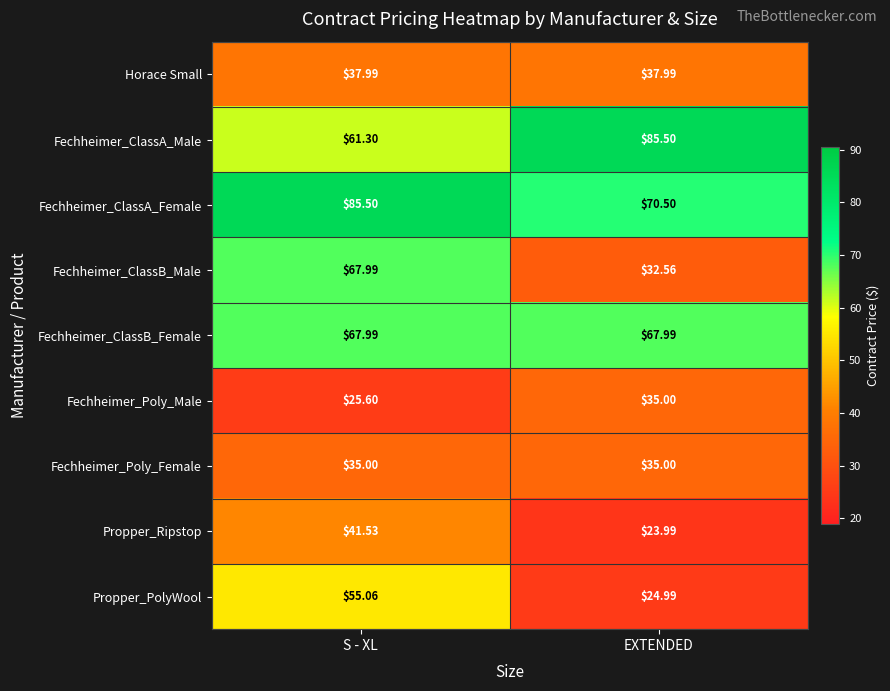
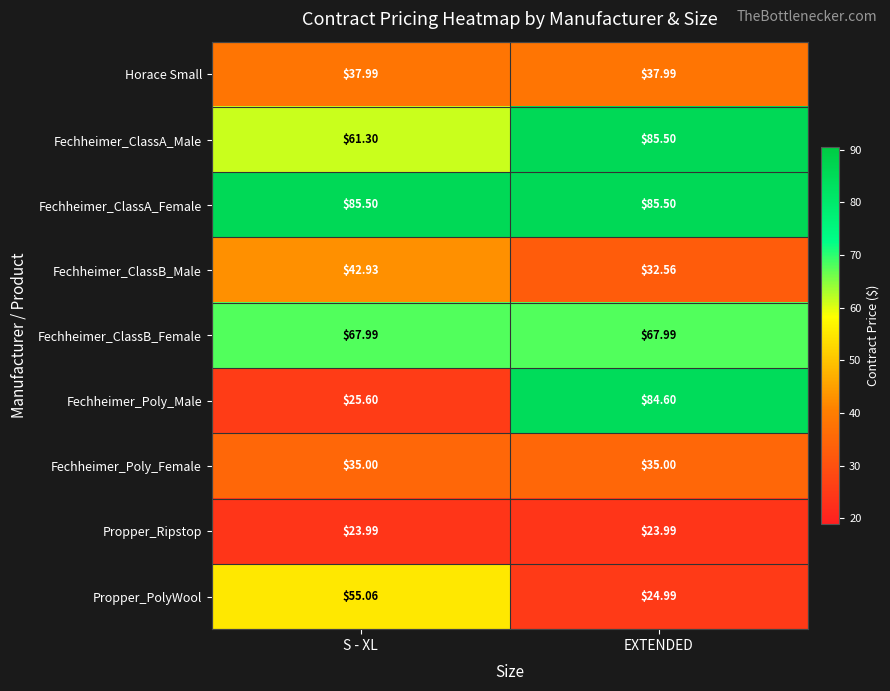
  {
    "Horace Small": {
      "S - XL": "$37.99",
      "EXTENDED": "$37.99"
    },
    "Fechheimer_ClassA_Male": {
      "S - XL": "$61.30",
      "EXTENDED": "$85.50"
    },
    "Fechheimer_ClassA_Female": {
      "S - XL": "$85.50",
-     "EXTENDED": "$70.50"
+     "EXTENDED": "$85.50"
    },
    "Fechheimer_ClassB_Male": {
-     "S - XL": "$67.99",
+     "S - XL": "$42.93",
      "EXTENDED": "$32.56"
    },
    "Fechheimer_ClassB_Female": {
      "S - XL": "$67.99",
      "EXTENDED": "$67.99"
    },
    "Fechheimer_Poly_Male": {
      "S - XL": "$25.60",
-     "EXTENDED": "$35.00"
+     "EXTENDED": "$84.60"
    },
    "Fechheimer_Poly_Female": {
      "S - XL": "$35.00",
      "EXTENDED": "$35.00"
    },
    "Propper_Ripstop": {
-     "S - XL": "$41.53",
+     "S - XL": "$23.99",
      "EXTENDED": "$23.99"
    },
    "Propper_PolyWool": {
      "S - XL": "$55.06",
      "EXTENDED": "$24.99"
    }
  }
